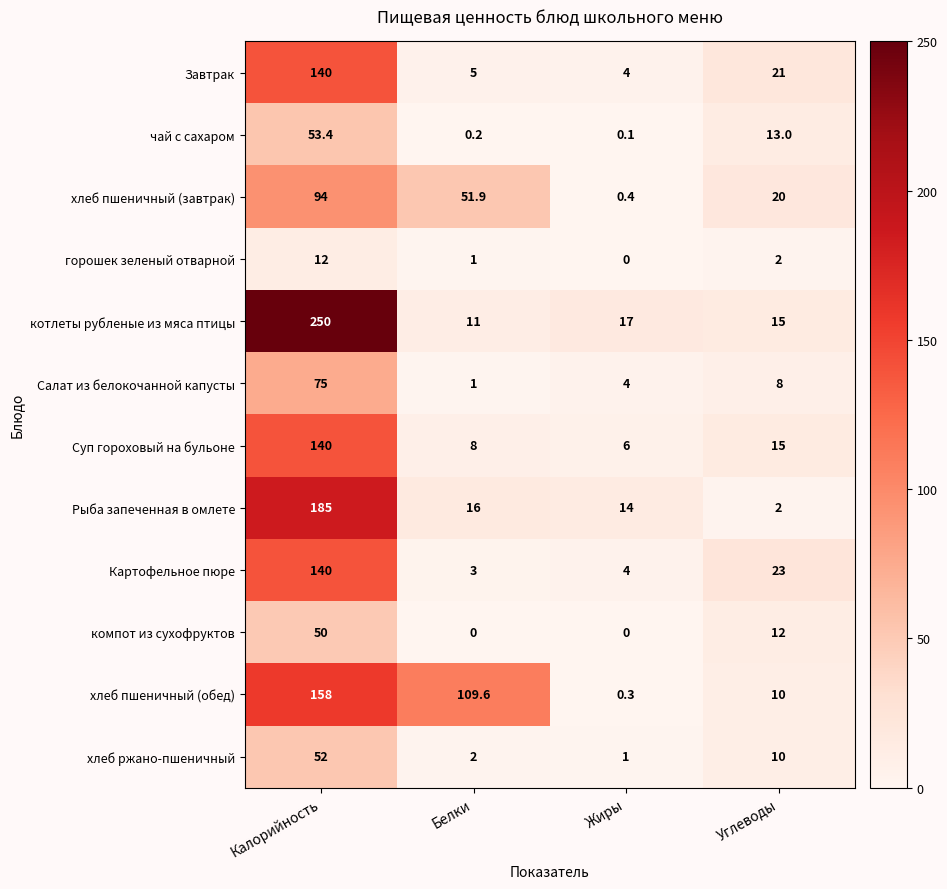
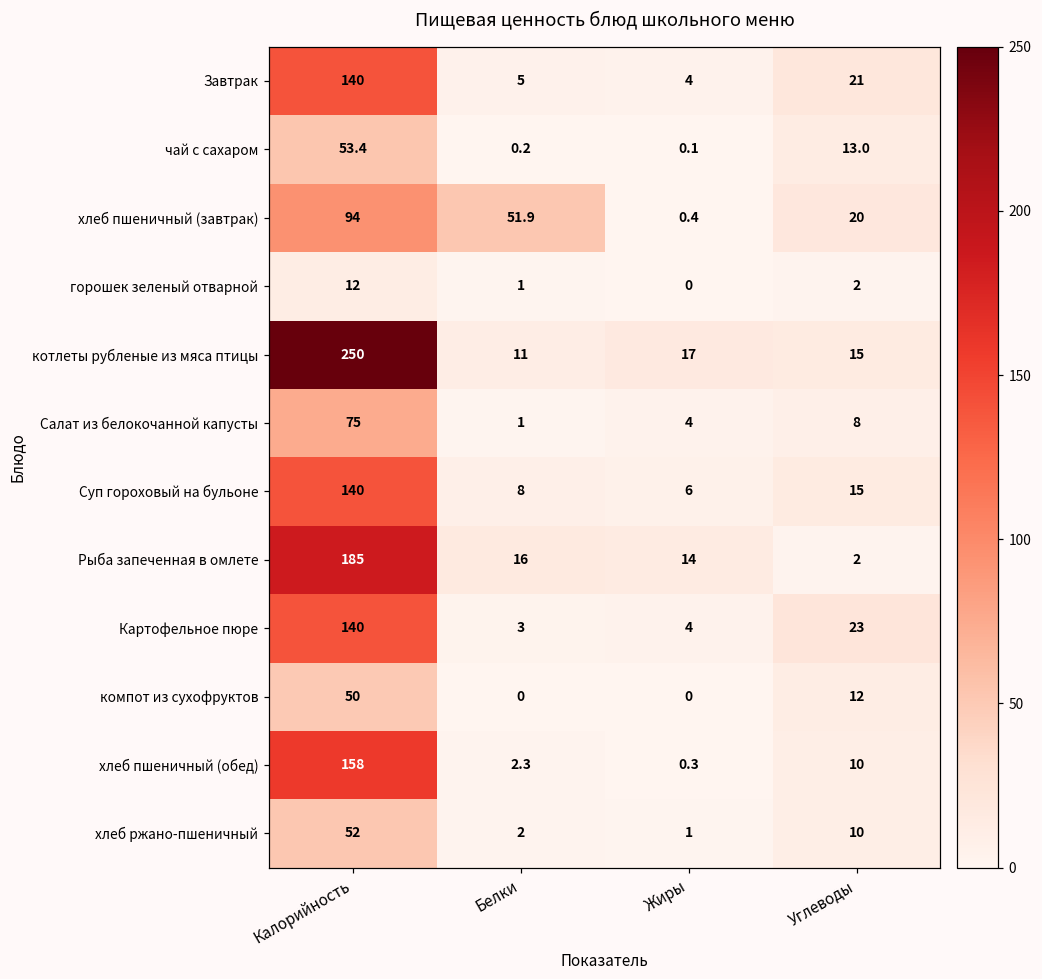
  {
    "Завтрак": {
      "Калорийность": 140,
      "Белки": 5,
      "Жиры": 4,
      "Углеводы": 21
    },
    "чай с сахаром": {
      "Калорийность": 53.4,
      "Белки": 0.2,
      "Жиры": 0.1,
      "Углеводы": 13.0
    },
    "хлеб пшеничный (завтрак)": {
      "Калорийность": 94,
      "Белки": 51.9,
      "Жиры": 0.4,
      "Углеводы": 20
    },
    "горошек зеленый отварной": {
      "Калорийность": 12,
      "Белки": 1,
      "Жиры": 0,
      "Углеводы": 2
    },
    "котлеты рубленые из мяса птицы": {
      "Калорийность": 250,
      "Белки": 11,
      "Жиры": 17,
      "Углеводы": 15
    },
    "Салат из белокочанной капусты": {
      "Калорийность": 75,
      "Белки": 1,
      "Жиры": 4,
      "Углеводы": 8
    },
    "Суп гороховый на бульоне": {
      "Калорийность": 140,
      "Белки": 8,
      "Жиры": 6,
      "Углеводы": 15
    },
    "Рыба запеченная в омлете": {
      "Калорийность": 185,
      "Белки": 16,
      "Жиры": 14,
      "Углеводы": 2
    },
    "Картофельное пюре": {
      "Калорийность": 140,
      "Белки": 3,
      "Жиры": 4,
      "Углеводы": 23
    },
    "компот из сухофруктов": {
      "Калорийность": 50,
      "Белки": 0,
      "Жиры": 0,
      "Углеводы": 12
    },
    "хлеб пшеничный (обед)": {
      "Калорийность": 158,
-     "Белки": 109.6,
+     "Белки": 2.3,
      "Жиры": 0.3,
      "Углеводы": 10
    },
    "хлеб ржано-пшеничный": {
      "Калорийность": 52,
      "Белки": 2,
      "Жиры": 1,
      "Углеводы": 10
    }
  }
